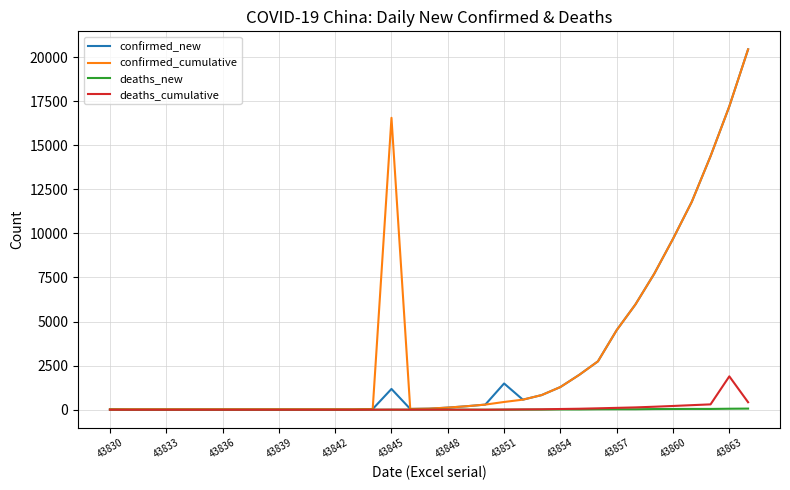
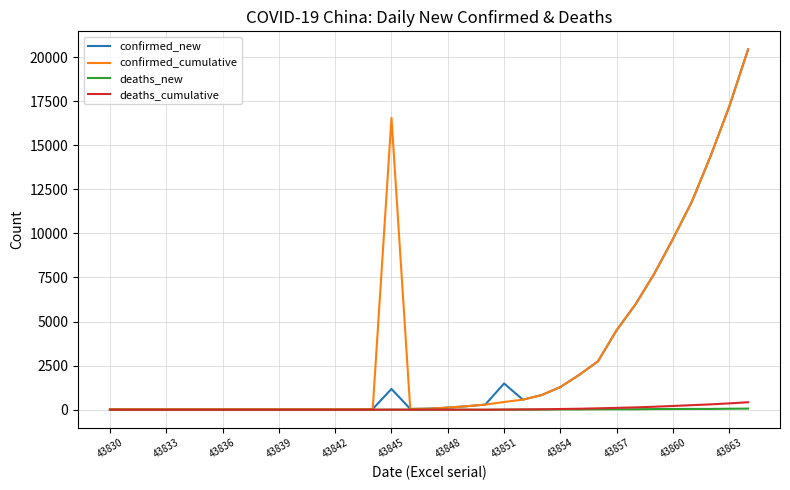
  {
    "confirmed_new": {
      "43845": 1200,
      "43851": 1500
    },
    "confirmed_cumulative": {
      "43845": 16600,
      "43851": 400
    },
    "deaths_new": {
      "43860": 0,
      "43863": 100
    },
    "deaths_cumulative": {
      "43860": 200,
-     "43863": 1900
+     "43863": 400
    }
  }
